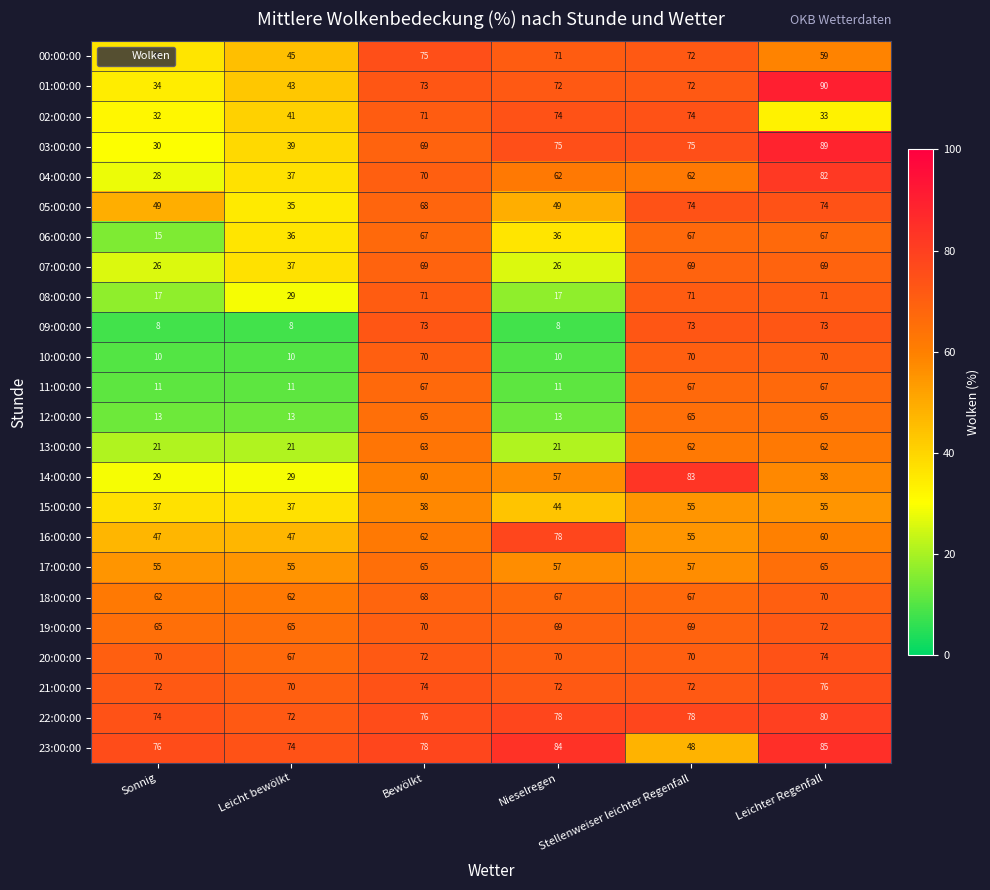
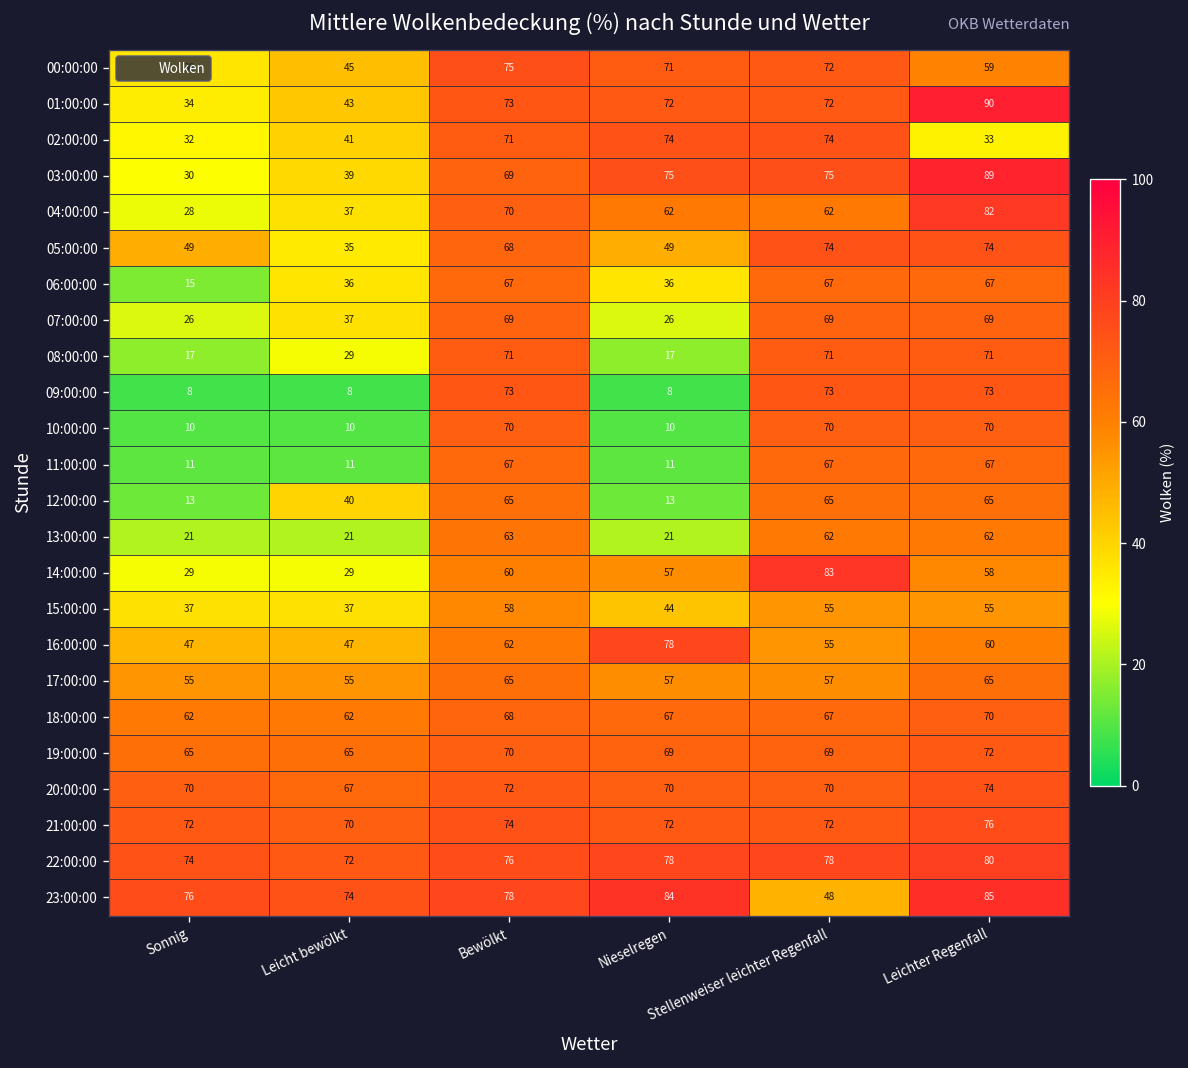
  {
    "00:00:00": {
      "Leicht bewölkt": 45,
      "Bewölkt": 75,
      "Nieselregen": 71,
      "Stellenweiser leichter Regenfall": 72,
      "Leichter Regenfall": 59
    },
    "01:00:00": {
      "Sonnig": 34,
      "Leicht bewölkt": 43,
      "Bewölkt": 73,
      "Nieselregen": 72,
      "Stellenweiser leichter Regenfall": 72,
      "Leichter Regenfall": 90
    },
    "02:00:00": {
      "Sonnig": 32,
      "Leicht bewölkt": 41,
      "Bewölkt": 71,
      "Nieselregen": 74,
      "Stellenweiser leichter Regenfall": 74,
      "Leichter Regenfall": 33
    },
    "03:00:00": {
      "Sonnig": 30,
      "Leicht bewölkt": 39,
      "Bewölkt": 69,
      "Nieselregen": 75,
      "Stellenweiser leichter Regenfall": 75,
      "Leichter Regenfall": 89
    },
    "04:00:00": {
      "Sonnig": 28,
      "Leicht bewölkt": 37,
      "Bewölkt": 70,
      "Nieselregen": 62,
      "Stellenweiser leichter Regenfall": 62,
      "Leichter Regenfall": 82
    },
    "05:00:00": {
      "Sonnig": 49,
      "Leicht bewölkt": 35,
      "Bewölkt": 68,
      "Nieselregen": 49,
      "Stellenweiser leichter Regenfall": 74,
      "Leichter Regenfall": 74
    },
    "06:00:00": {
      "Sonnig": 15,
      "Leicht bewölkt": 36,
      "Bewölkt": 67,
      "Nieselregen": 36,
      "Stellenweiser leichter Regenfall": 67,
      "Leichter Regenfall": 67
    },
    "07:00:00": {
      "Sonnig": 26,
      "Leicht bewölkt": 37,
      "Bewölkt": 69,
      "Nieselregen": 26,
      "Stellenweiser leichter Regenfall": 69,
      "Leichter Regenfall": 69
    },
    "08:00:00": {
      "Sonnig": 17,
      "Leicht bewölkt": 29,
      "Bewölkt": 71,
      "Nieselregen": 17,
      "Stellenweiser leichter Regenfall": 71,
      "Leichter Regenfall": 71
    },
    "09:00:00": {
      "Sonnig": 8,
      "Leicht bewölkt": 8,
      "Bewölkt": 73,
      "Nieselregen": 8,
      "Stellenweiser leichter Regenfall": 73,
      "Leichter Regenfall": 73
    },
    "10:00:00": {
      "Sonnig": 10,
      "Leicht bewölkt": 10,
      "Bewölkt": 70,
      "Nieselregen": 10,
      "Stellenweiser leichter Regenfall": 70,
      "Leichter Regenfall": 70
    },
    "11:00:00": {
      "Sonnig": 11,
      "Leicht bewölkt": 11,
      "Bewölkt": 67,
      "Nieselregen": 11,
      "Stellenweiser leichter Regenfall": 67,
      "Leichter Regenfall": 67
    },
    "12:00:00": {
      "Sonnig": 13,
-     "Leicht bewölkt": 13,
+     "Leicht bewölkt": 40,
      "Bewölkt": 65,
      "Nieselregen": 13,
      "Stellenweiser leichter Regenfall": 65,
      "Leichter Regenfall": 65
    },
    "13:00:00": {
      "Sonnig": 21,
      "Leicht bewölkt": 21,
      "Bewölkt": 63,
      "Nieselregen": 21,
      "Stellenweiser leichter Regenfall": 62,
      "Leichter Regenfall": 62
    },
    "14:00:00": {
      "Sonnig": 29,
      "Leicht bewölkt": 29,
      "Bewölkt": 60,
      "Nieselregen": 57,
      "Stellenweiser leichter Regenfall": 83,
      "Leichter Regenfall": 58
    },
    "15:00:00": {
      "Sonnig": 37,
      "Leicht bewölkt": 37,
      "Bewölkt": 58,
      "Nieselregen": 44,
      "Stellenweiser leichter Regenfall": 55,
      "Leichter Regenfall": 55
    },
    "16:00:00": {
      "Sonnig": 47,
      "Leicht bewölkt": 47,
      "Bewölkt": 62,
      "Nieselregen": 78,
      "Stellenweiser leichter Regenfall": 55,
      "Leichter Regenfall": 60
    },
    "17:00:00": {
      "Sonnig": 55,
      "Leicht bewölkt": 55,
      "Bewölkt": 65,
      "Nieselregen": 57,
      "Stellenweiser leichter Regenfall": 57,
      "Leichter Regenfall": 65
    },
    "18:00:00": {
      "Sonnig": 62,
      "Leicht bewölkt": 62,
      "Bewölkt": 68,
      "Nieselregen": 67,
      "Stellenweiser leichter Regenfall": 67,
      "Leichter Regenfall": 70
    },
    "19:00:00": {
      "Sonnig": 65,
      "Leicht bewölkt": 65,
      "Bewölkt": 70,
      "Nieselregen": 69,
      "Stellenweiser leichter Regenfall": 69,
      "Leichter Regenfall": 72
    },
    "20:00:00": {
      "Sonnig": 70,
      "Leicht bewölkt": 67,
      "Bewölkt": 72,
      "Nieselregen": 70,
      "Stellenweiser leichter Regenfall": 70,
      "Leichter Regenfall": 74
    },
    "21:00:00": {
      "Sonnig": 72,
      "Leicht bewölkt": 70,
      "Bewölkt": 74,
      "Nieselregen": 72,
      "Stellenweiser leichter Regenfall": 72,
      "Leichter Regenfall": 76
    },
    "22:00:00": {
      "Sonnig": 74,
      "Leicht bewölkt": 72,
      "Bewölkt": 76,
      "Nieselregen": 78,
      "Stellenweiser leichter Regenfall": 78,
      "Leichter Regenfall": 80
    },
    "23:00:00": {
      "Sonnig": 76,
      "Leicht bewölkt": 74,
      "Bewölkt": 78,
      "Nieselregen": 84,
      "Stellenweiser leichter Regenfall": 48,
      "Leichter Regenfall": 85
    }
  }
